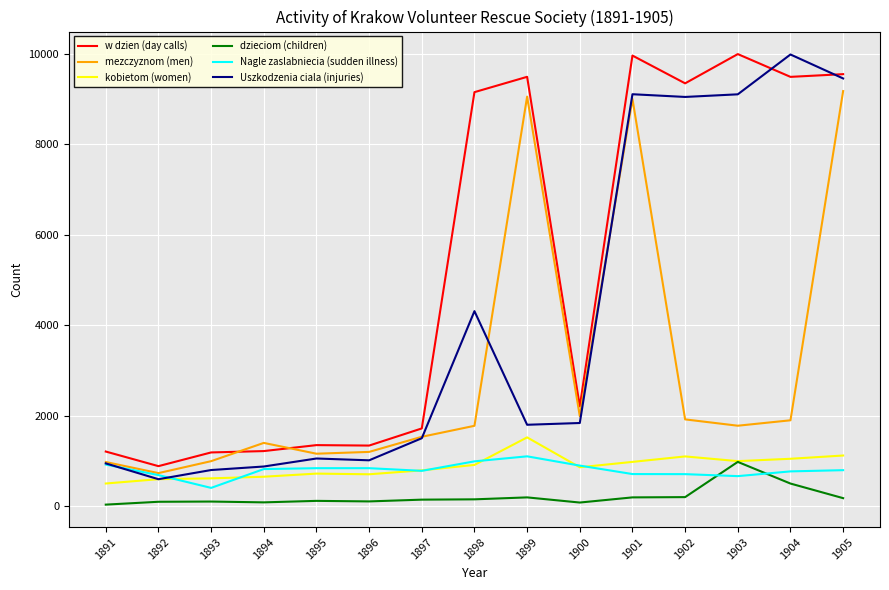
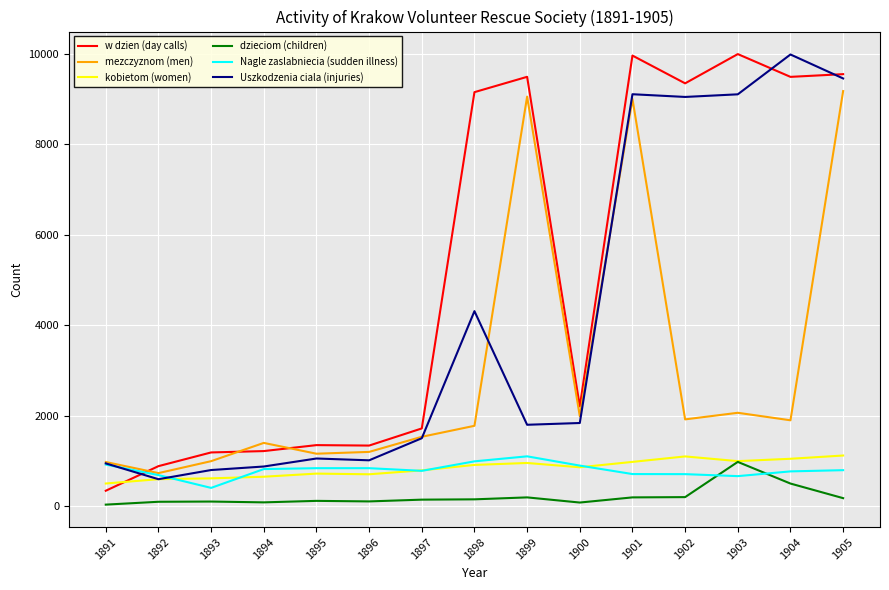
  {
    "w dzien (day calls)": {
-     "1891": 1200,
+     "1891": 300,
      "1892": 900,
      "1893": 1200,
      "1894": 1200,
      "1895": 1300,
      "1896": 1300,
      "1897": 1700,
      "1898": 9200,
      "1899": 9500,
      "1900": 2200,
      "1901": 10000,
      "1902": 9400,
      "1903": 10000,
      "1904": 9500,
      "1905": 9600
    },
    "mezczyznom (men)": {
      "1893": 1000,
      "1894": 1400,
      "1895": 1200,
      "1896": 1200,
      "1898": 1800,
      "1899": 9100,
      "1900": 2000,
      "1901": 9000,
      "1902": 1900,
-     "1903": 1800,
+     "1903": 2100,
      "1904": 1900,
      "1905": 9200
    },
    "kobietom (women)": {
      "1891": 500,
      "1893": 600,
      "1894": 700,
      "1895": 700,
      "1896": 700,
      "1898": 900,
-     "1899": 1500,
+     "1899": 1000,
      "1901": 1000,
      "1902": 1100,
      "1904": 1000,
      "1905": 1100
    },
    "dzieciom (children)": {
      "1891": 0,
      "1892": 100,
      "1893": 100,
      "1894": 100,
      "1895": 100,
      "1896": 100,
      "1897": 100,
      "1898": 200,
      "1899": 200,
      "1900": 100,
      "1901": 200,
      "1902": 200,
      "1904": 500,
      "1905": 200
    },
    "Nagle zaslabniecia (sudden illness)": {
      "1893": 400,
      "1894": 800,
      "1895": 800,
      "1896": 800,
      "1898": 1000,
      "1899": 1100,
      "1901": 700,
      "1902": 700,
      "1903": 700,
      "1904": 800,
      "1905": 800
    },
    "Uszkodzenia ciala (injuries)": {
      "1893": 800,
      "1894": 900,
      "1895": 1100,
      "1896": 1000,
      "1898": 4300,
      "1899": 1800,
      "1900": 1800,
      "1901": 9100,
      "1902": 9000,
      "1903": 9100,
      "1904": 10000,
      "1905": 9500
    }
  }
